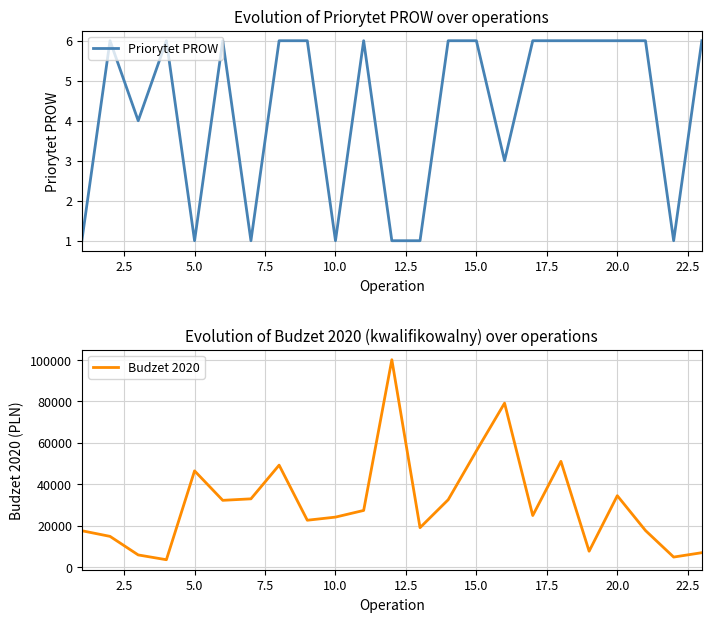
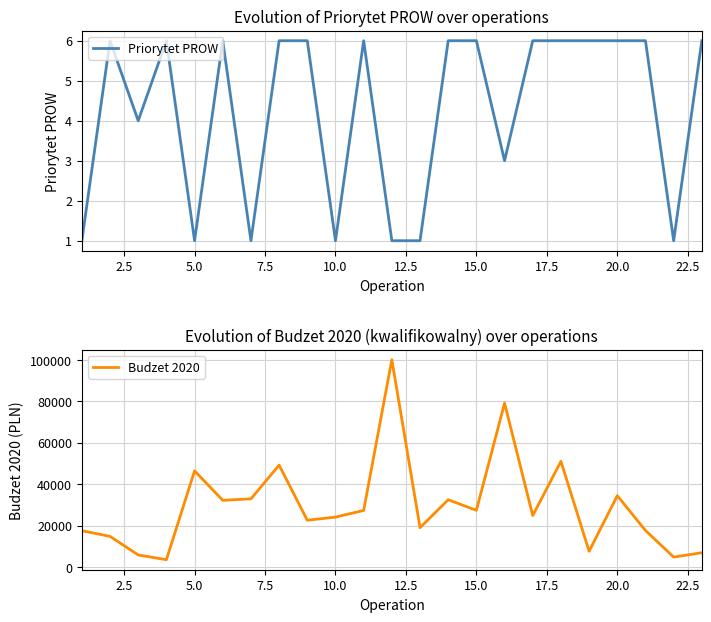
  {
    "Evolution of Priorytet PROW over operations": {
      "5.0": 1.0,
      "10.0": 1.0,
      "15.0": 6.0,
      "20.0": 6.0
    },
    "Evolution of Budzet 2020 (kwalifikowalny) over operations": {
      "5.0": 46000,
      "10.0": 24000,
-     "15.0": 56000,
+     "15.0": 27000,
      "20.0": 34000
    }
  }
